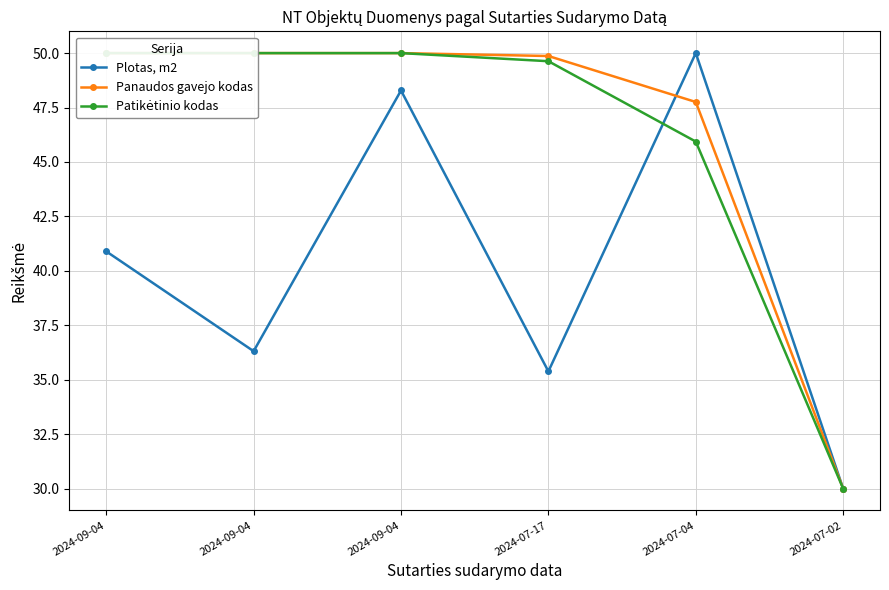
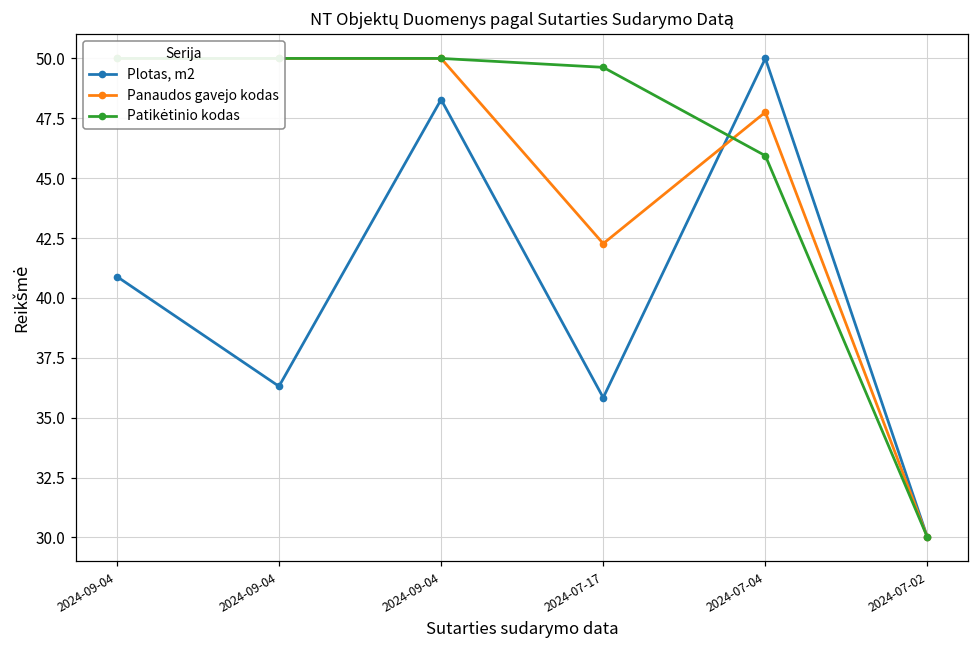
  {
    "Plotas, m2": {
-     "2024-07-17": 35.4,
+     "2024-07-17": 35.8,
      "2024-07-04": 50.0
    },
    "Panaudos gavejo kodas": {
-     "2024-07-17": 49.9,
+     "2024-07-17": 42.3,
      "2024-07-04": 47.8
    },
    "Patikėtinio kodas": {
      "2024-07-17": 49.6,
      "2024-07-04": 45.9
    }
  }
